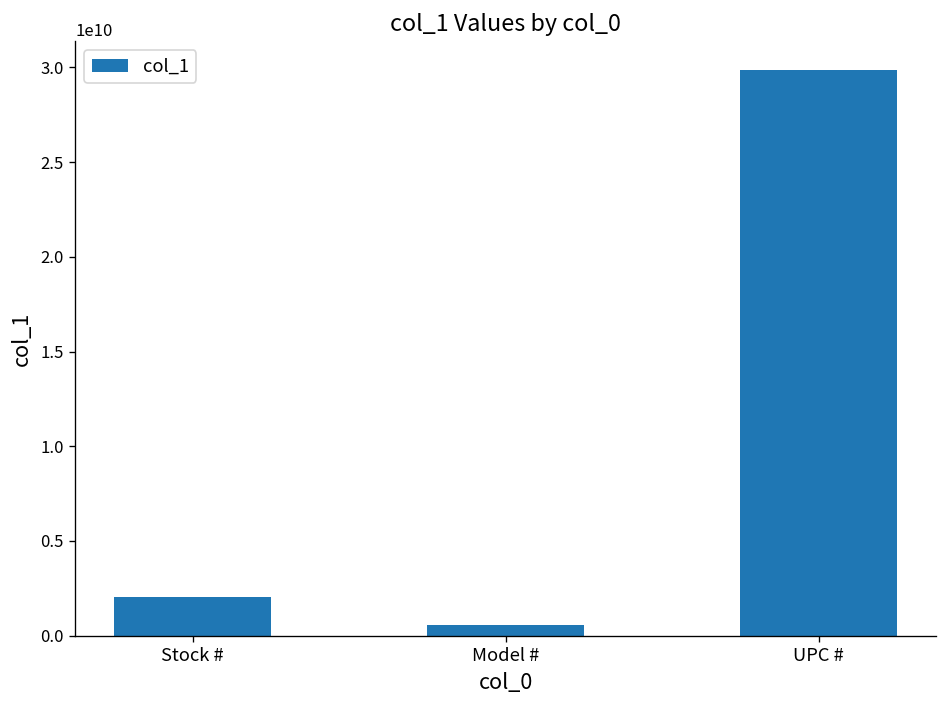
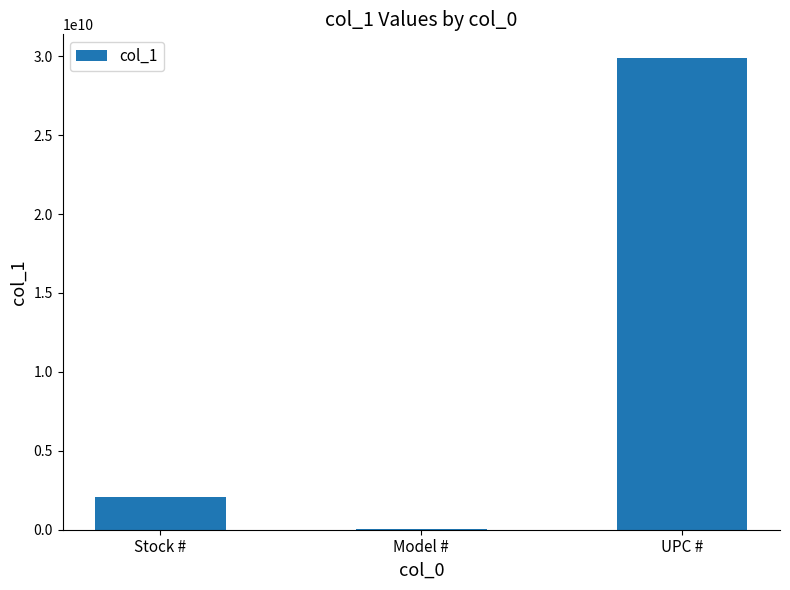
  {
    "Stock #": 2100000000,
-   "Model #": 500000000,
+   "Model #": 0,
    "UPC #": 29900000000
  }
